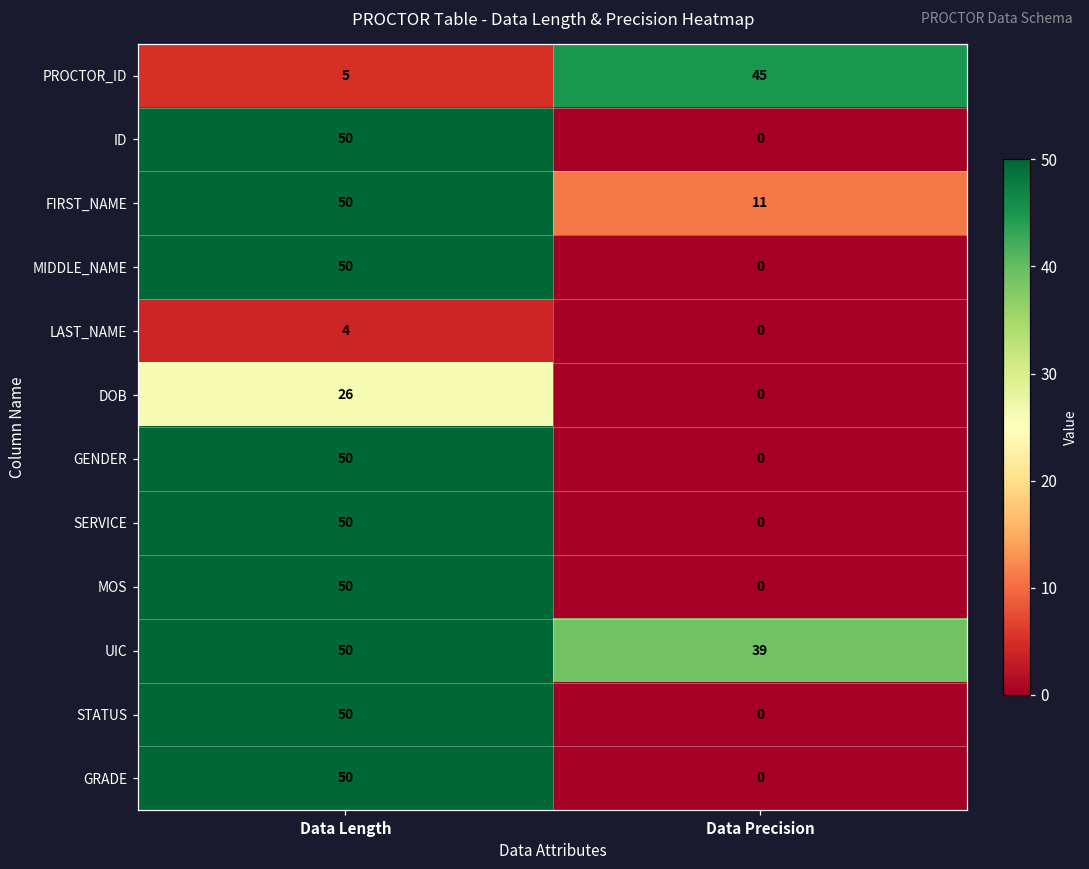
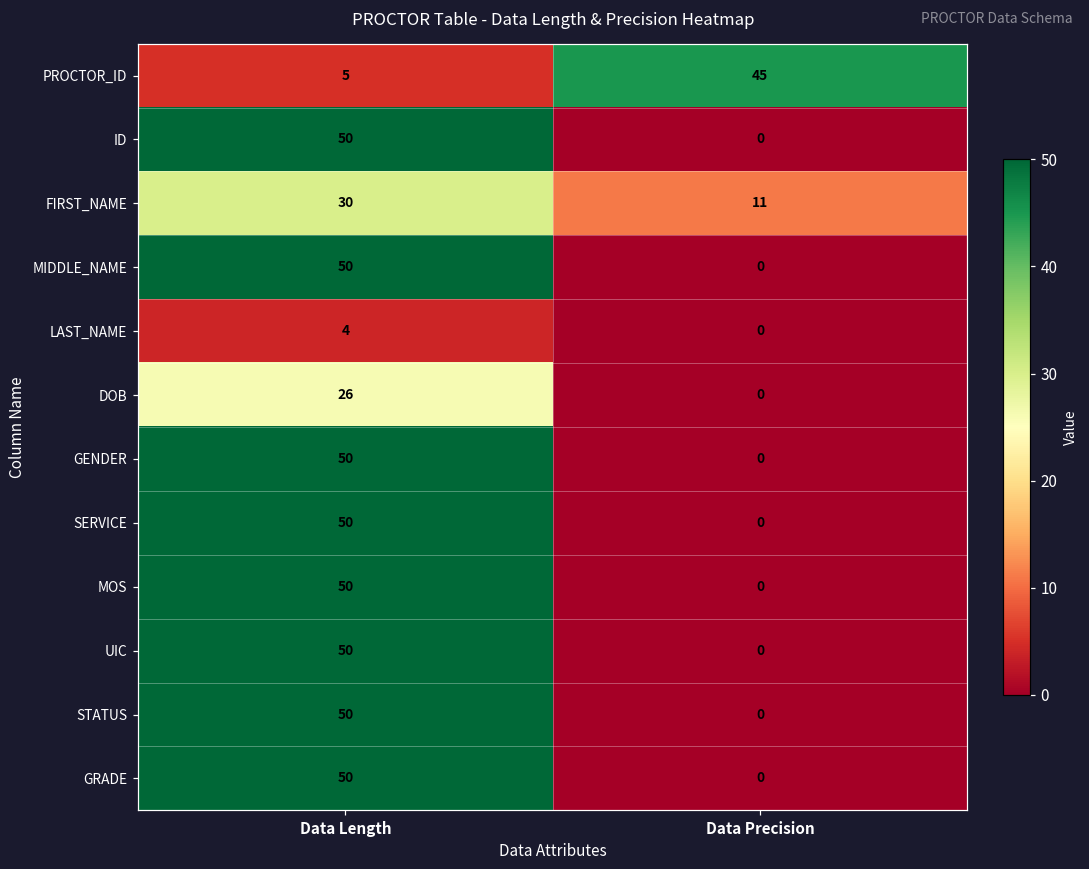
  {
    "PROCTOR_ID": {
      "Data Length": 5,
      "Data Precision": 45
    },
    "ID": {
      "Data Length": 50,
      "Data Precision": 0
    },
    "FIRST_NAME": {
-     "Data Length": 50,
+     "Data Length": 30,
      "Data Precision": 11
    },
    "MIDDLE_NAME": {
      "Data Length": 50,
      "Data Precision": 0
    },
    "LAST_NAME": {
      "Data Length": 4,
      "Data Precision": 0
    },
    "DOB": {
      "Data Length": 26,
      "Data Precision": 0
    },
    "GENDER": {
      "Data Length": 50,
      "Data Precision": 0
    },
    "SERVICE": {
      "Data Length": 50,
      "Data Precision": 0
    },
    "MOS": {
      "Data Length": 50,
      "Data Precision": 0
    },
    "UIC": {
      "Data Length": 50,
-     "Data Precision": 39
+     "Data Precision": 0
    },
    "STATUS": {
      "Data Length": 50,
      "Data Precision": 0
    },
    "GRADE": {
      "Data Length": 50,
      "Data Precision": 0
    }
  }
